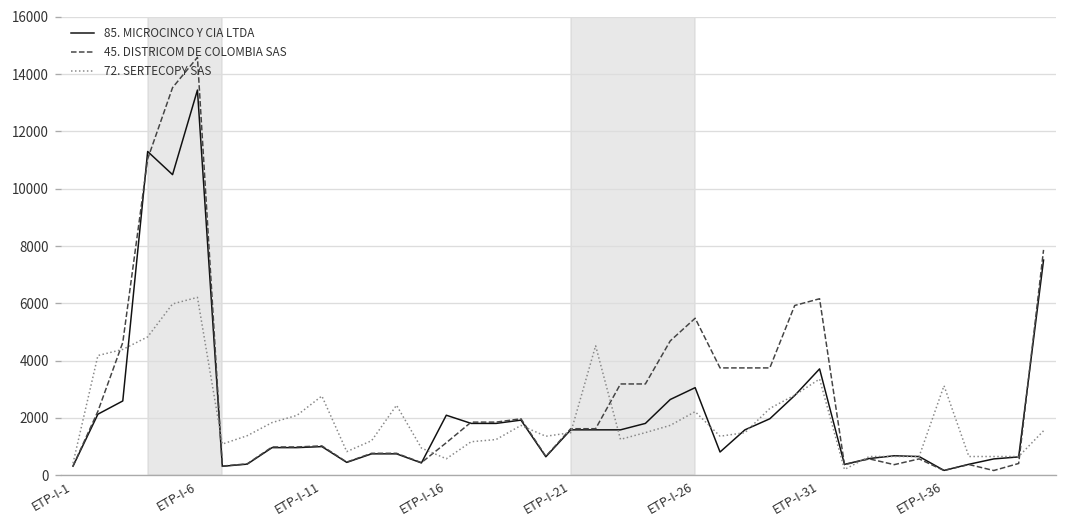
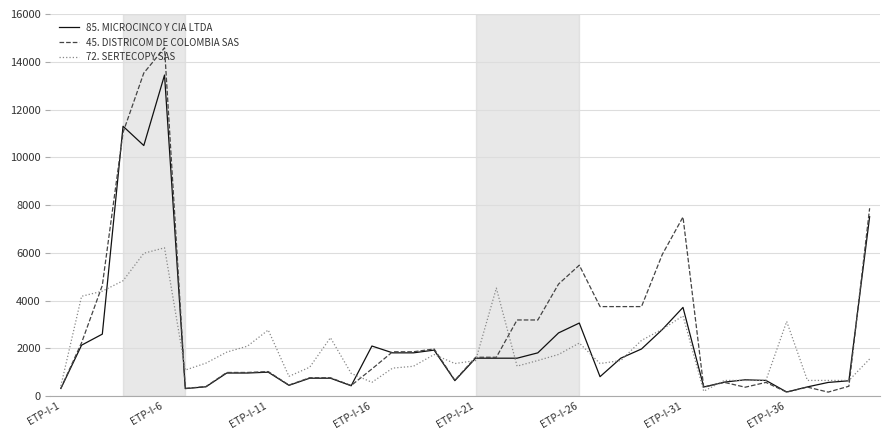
  {
    "85. MICROCINCO Y CIA LTDA": {
      "ETP-I-6": 13400,
      "ETP-I-16": 2100,
      "ETP-I-26": 3100,
      "ETP-I-31": 3700
    },
    "45. DISTRICOM DE COLOMBIA SAS": {
      "ETP-I-6": 14600,
      "ETP-I-16": 1100,
      "ETP-I-26": 5500,
-     "ETP-I-31": 6200
+     "ETP-I-31": 7500
    },
    "72. SERTECOPY SAS": {
      "ETP-I-6": 6200,
      "ETP-I-11": 2800,
      "ETP-I-16": 600,
      "ETP-I-26": 2200,
      "ETP-I-31": 3400,
      "ETP-I-36": 3100
    }
  }
